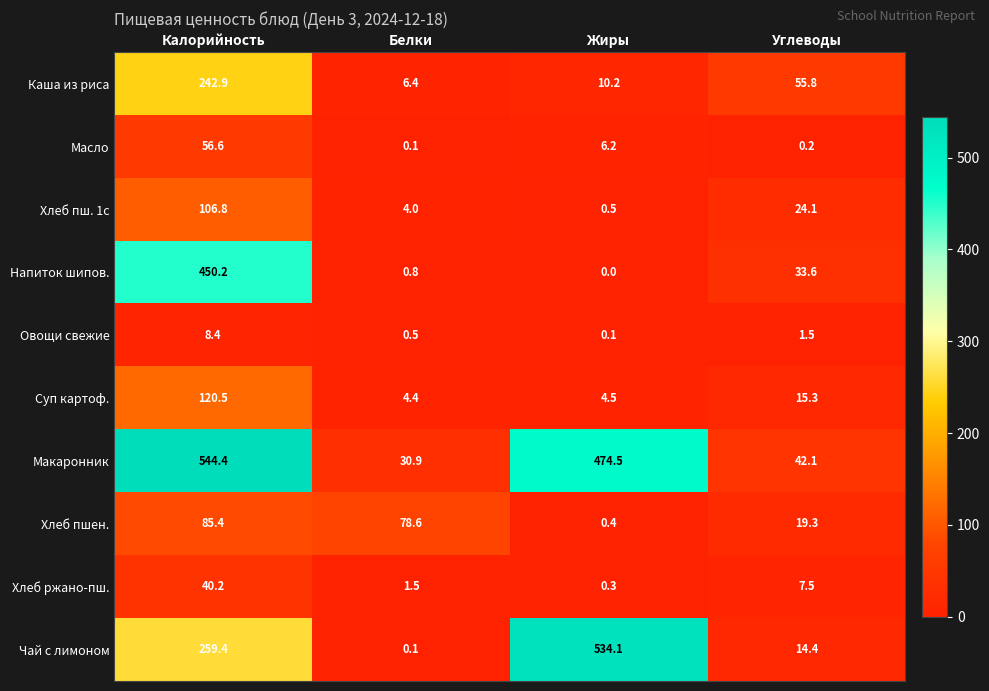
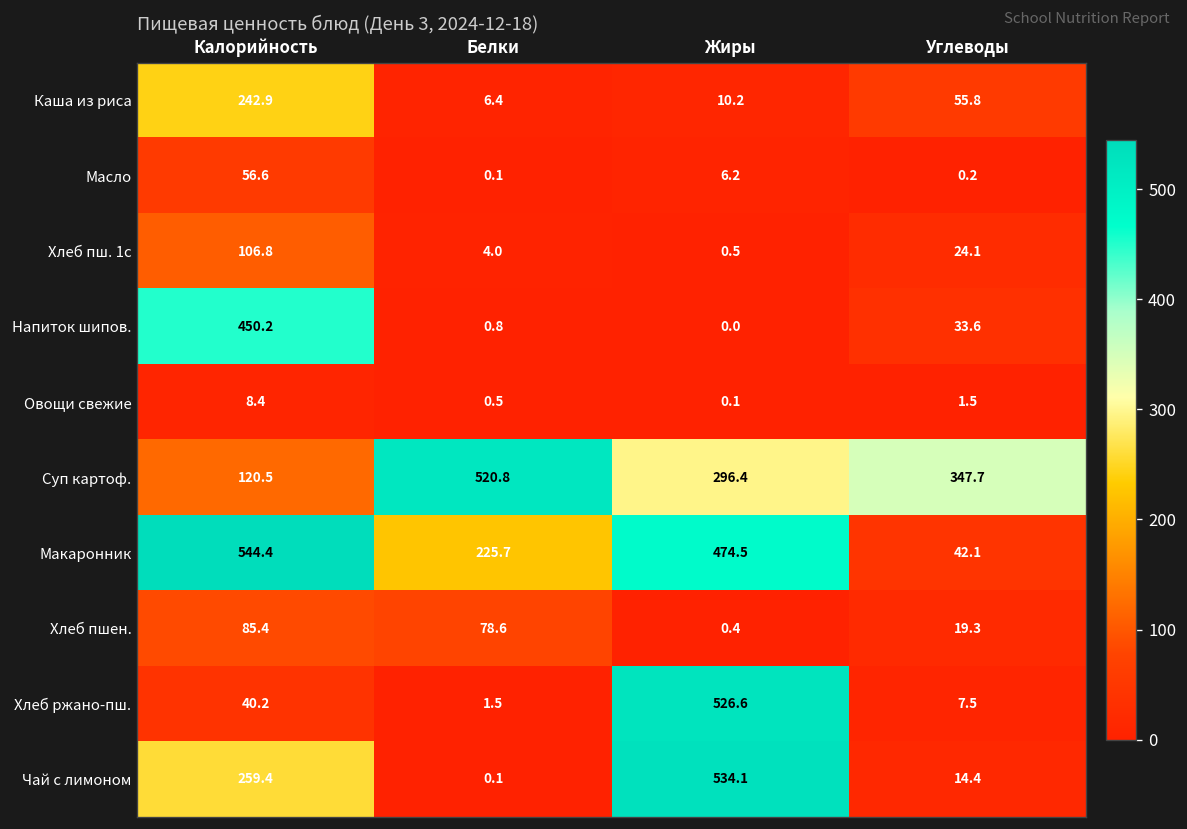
  {
    "Каша из риса": {
      "Калорийность": 242.9,
      "Белки": 6.4,
      "Жиры": 10.2,
      "Углеводы": 55.8
    },
    "Масло": {
      "Калорийность": 56.6,
      "Белки": 0.1,
      "Жиры": 6.2,
      "Углеводы": 0.2
    },
    "Хлеб пш. 1с": {
      "Калорийность": 106.8,
      "Белки": 4.0,
      "Жиры": 0.5,
      "Углеводы": 24.1
    },
    "Напиток шипов.": {
      "Калорийность": 450.2,
      "Белки": 0.8,
      "Жиры": 0.0,
      "Углеводы": 33.6
    },
    "Овощи свежие": {
      "Калорийность": 8.4,
      "Белки": 0.5,
      "Жиры": 0.1,
      "Углеводы": 1.5
    },
    "Суп картоф.": {
      "Калорийность": 120.5,
-     "Белки": 4.4,
-     "Жиры": 4.5,
-     "Углеводы": 15.3
+     "Белки": 520.8,
+     "Жиры": 296.4,
+     "Углеводы": 347.7
    },
    "Макаронник": {
      "Калорийность": 544.4,
-     "Белки": 30.9,
+     "Белки": 225.7,
      "Жиры": 474.5,
      "Углеводы": 42.1
    },
    "Хлеб пшен.": {
      "Калорийность": 85.4,
      "Белки": 78.6,
      "Жиры": 0.4,
      "Углеводы": 19.3
    },
    "Хлеб ржано-пш.": {
      "Калорийность": 40.2,
      "Белки": 1.5,
-     "Жиры": 0.3,
+     "Жиры": 526.6,
      "Углеводы": 7.5
    },
    "Чай с лимоном": {
      "Калорийность": 259.4,
      "Белки": 0.1,
      "Жиры": 534.1,
      "Углеводы": 14.4
    }
  }
